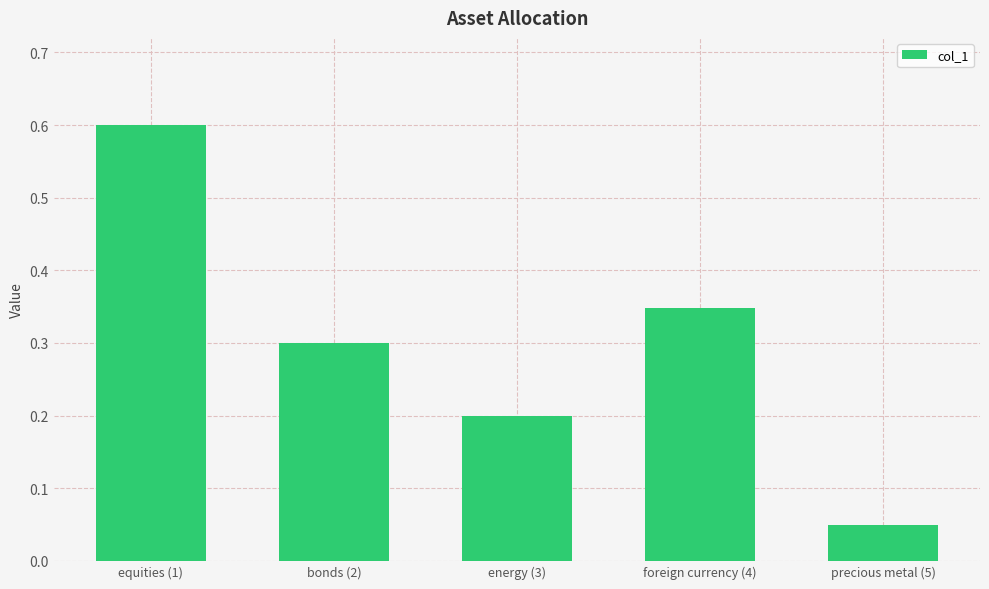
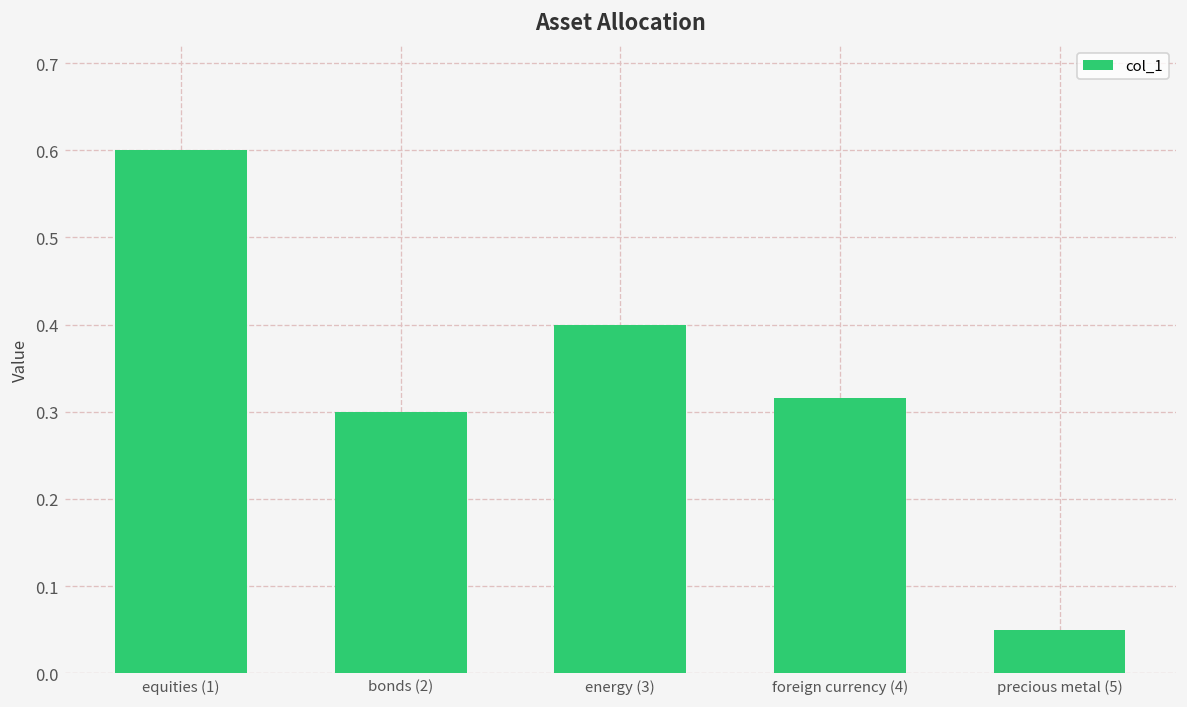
  {
    "equities (1)": 0.60,
    "bonds (2)": 0.30,
-   "energy (3)": 0.2,
-   "foreign currency (4)": 0.35,
+   "energy (3)": 0.4,
+   "foreign currency (4)": 0.32,
    "precious metal (5)": 0.05
  }
